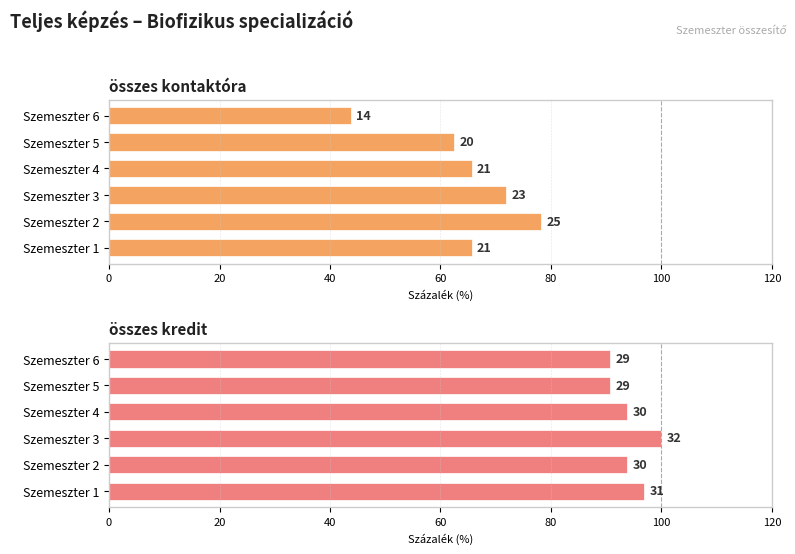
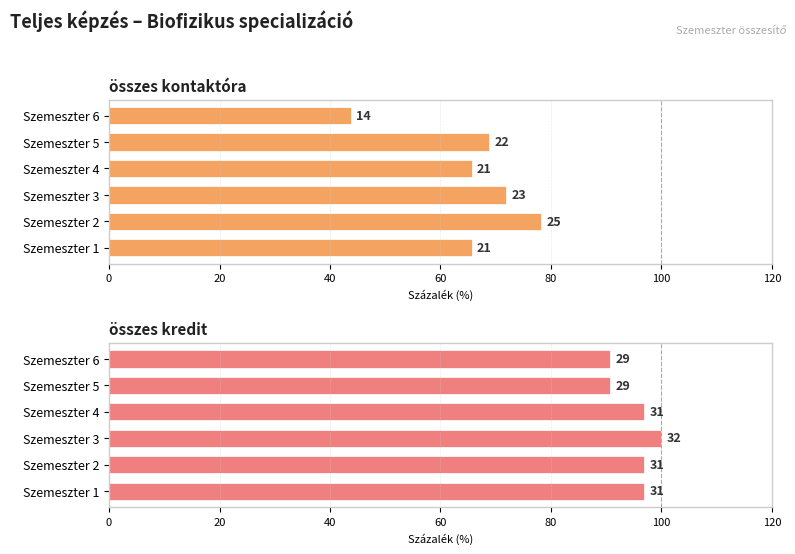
  {
    "összes kontaktóra": {
-     "Szemeszter 5": 20
+     "Szemeszter 5": 22
    },
    "összes kredit": {
-     "Szemeszter 4": 30,
-     "Szemeszter 2": 30
+     "Szemeszter 4": 31,
+     "Szemeszter 2": 31
    }
  }
